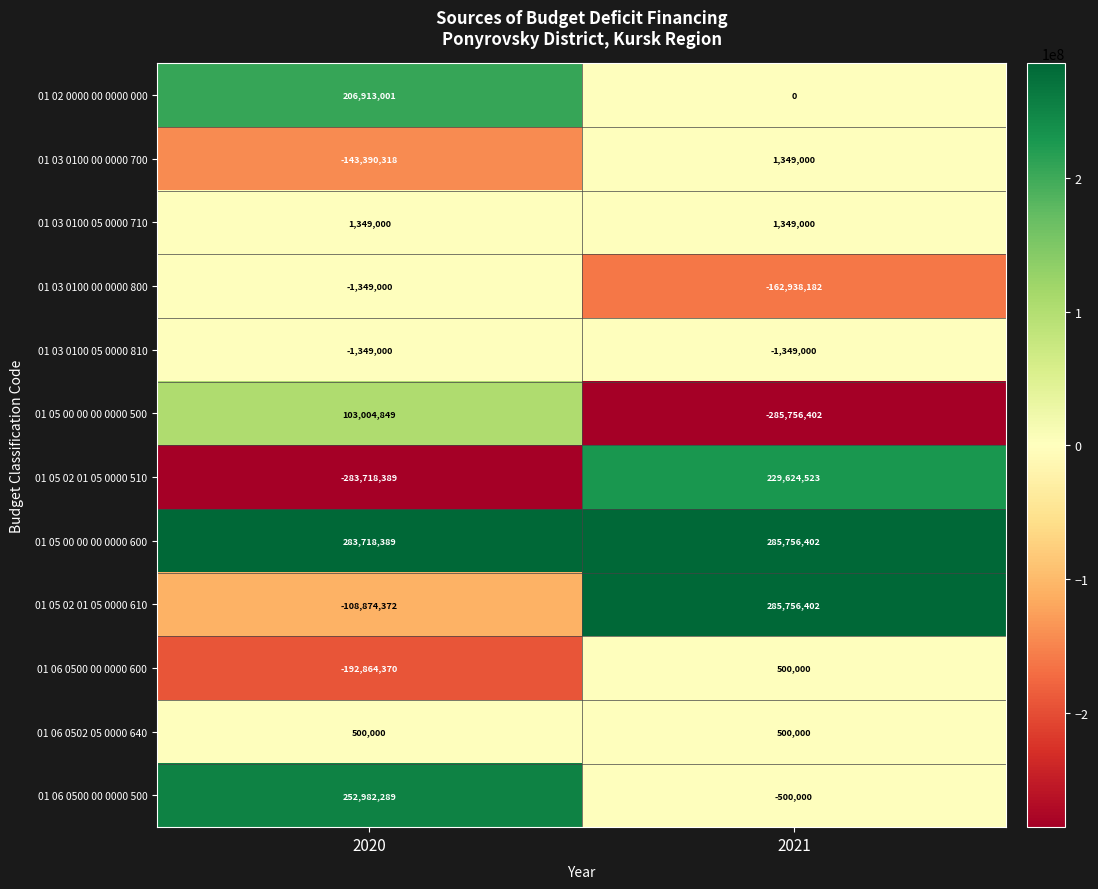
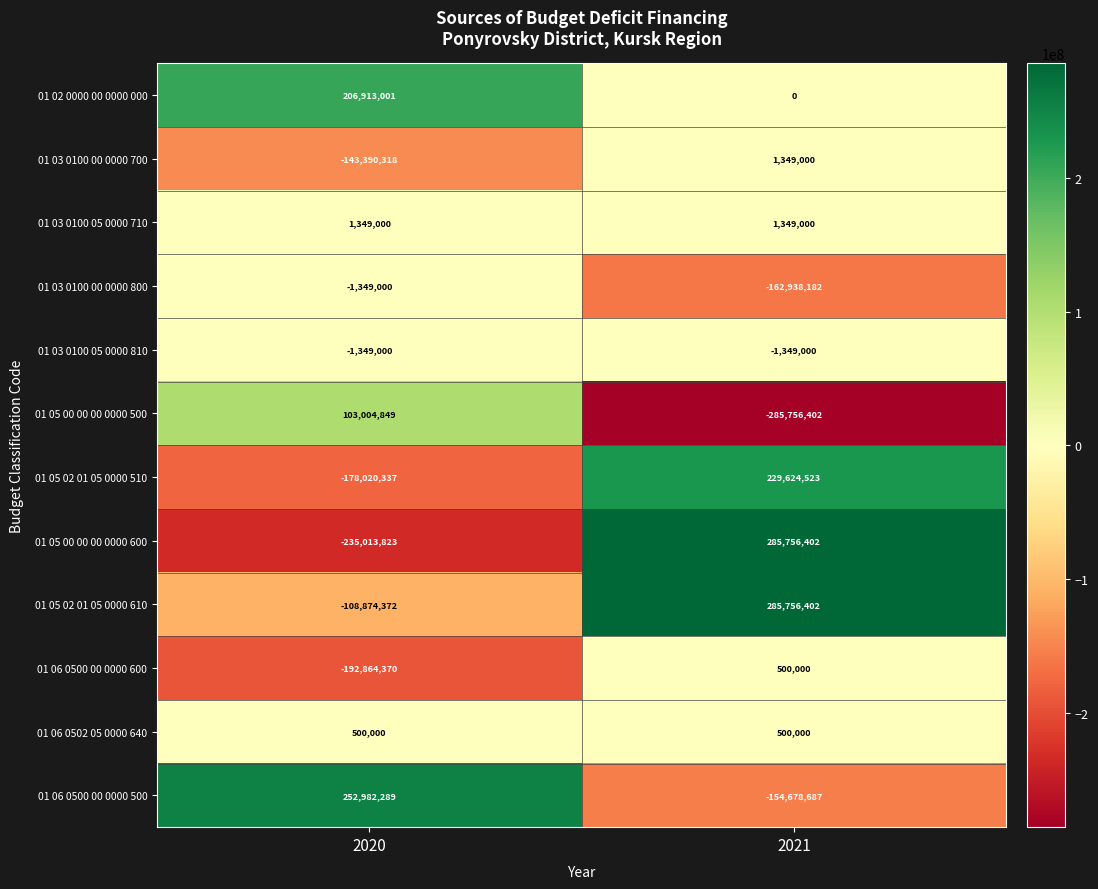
  {
    "01 02 0000 00 0000 000": {
      "2020": "206,913,001",
      "2021": "0"
    },
    "01 03 0100 00 0000 700": {
      "2020": "-143,390,318",
      "2021": "1,349,000"
    },
    "01 03 0100 05 0000 710": {
      "2020": "1,349,000",
      "2021": "1,349,000"
    },
    "01 03 0100 00 0000 800": {
      "2020": "-1,349,000",
      "2021": "-162,938,182"
    },
    "01 03 0100 05 0000 810": {
      "2020": "-1,349,000",
      "2021": "-1,349,000"
    },
    "01 05 00 00 00 0000 500": {
      "2020": "103,004,849",
      "2021": "-285,756,402"
    },
    "01 05 02 01 05 0000 510": {
-     "2020": "-283,718,389",
+     "2020": "-178,020,337",
      "2021": "229,624,523"
    },
    "01 05 00 00 00 0000 600": {
-     "2020": "283,718,389",
+     "2020": "-235,013,823",
      "2021": "285,756,402"
    },
    "01 05 02 01 05 0000 610": {
      "2020": "-108,874,372",
      "2021": "285,756,402"
    },
    "01 06 0500 00 0000 600": {
      "2020": "-192,864,370",
      "2021": "500,000"
    },
    "01 06 0502 05 0000 640": {
      "2020": "500,000",
      "2021": "500,000"
    },
    "01 06 0500 00 0000 500": {
      "2020": "252,982,289",
-     "2021": "-500,000"
+     "2021": "-154,678,687"
    }
  }
